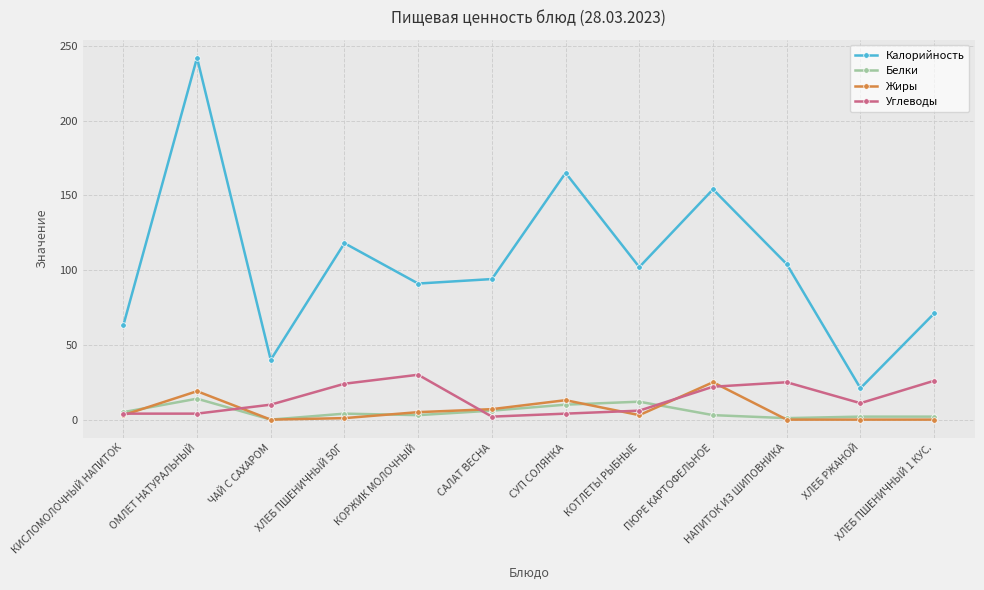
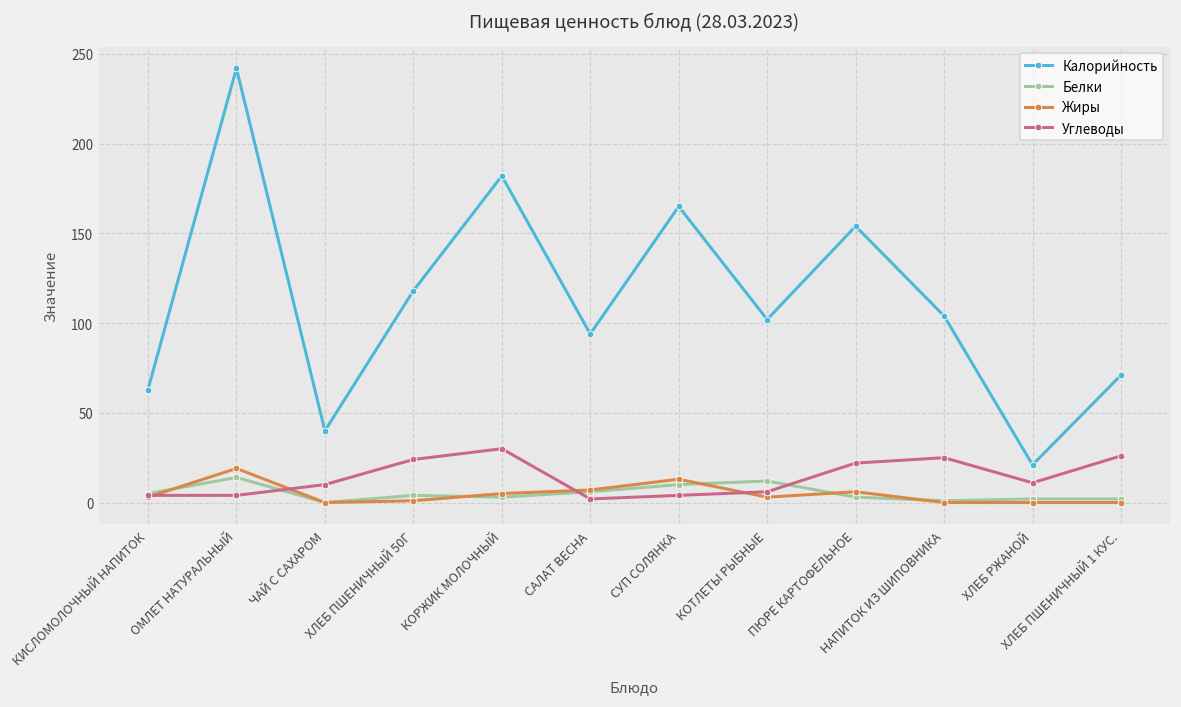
  {
    "Калорийность": {
      "КИСЛОМОЛОЧНЫЙ НАПИТОК": 63,
      "ОМЛЕТ НАТУРАЛЬНЫЙ": 242,
      "ЧАЙ С САХАРОМ": 40,
      "ХЛЕБ ПШЕНИЧНЫЙ 50Г": 118,
-     "КОРЖИК МОЛОЧНЫЙ": 91,
+     "КОРЖИК МОЛОЧНЫЙ": 182,
      "САЛАТ ВЕСНА": 94,
      "СУП СОЛЯНКА": 165,
      "КОТЛЕТЫ РЫБНЫЕ": 102,
      "ПЮРЕ КАРТОФЕЛЬНОЕ": 154,
      "НАПИТОК ИЗ ШИПОВНИКА": 104,
      "ХЛЕБ РЖАНОЙ": 21,
      "ХЛЕБ ПШЕНИЧНЫЙ 1 КУС.": 71
    },
    "Белки": {
      "ОМЛЕТ НАТУРАЛЬНЫЙ": 14,
      "ХЛЕБ ПШЕНИЧНЫЙ 50Г": 4,
      "КОРЖИК МОЛОЧНЫЙ": 3,
      "СУП СОЛЯНКА": 10,
      "КОТЛЕТЫ РЫБНЫЕ": 12,
      "ПЮРЕ КАРТОФЕЛЬНОЕ": 3,
      "ХЛЕБ РЖАНОЙ": 2,
      "ХЛЕБ ПШЕНИЧНЫЙ 1 КУС.": 2
    },
    "Жиры": {
      "ОМЛЕТ НАТУРАЛЬНЫЙ": 19,
      "ХЛЕБ ПШЕНИЧНЫЙ 50Г": 1,
      "КОРЖИК МОЛОЧНЫЙ": 5,
      "СУП СОЛЯНКА": 13,
      "КОТЛЕТЫ РЫБНЫЕ": 3,
-     "ПЮРЕ КАРТОФЕЛЬНОЕ": 25,
+     "ПЮРЕ КАРТОФЕЛЬНОЕ": 6,
      "ХЛЕБ РЖАНОЙ": 0,
      "ХЛЕБ ПШЕНИЧНЫЙ 1 КУС.": 0
    },
    "Углеводы": {
      "ОМЛЕТ НАТУРАЛЬНЫЙ": 4,
      "ЧАЙ С САХАРОМ": 10,
      "ХЛЕБ ПШЕНИЧНЫЙ 50Г": 24,
      "КОРЖИК МОЛОЧНЫЙ": 30,
      "САЛАТ ВЕСНА": 2,
      "СУП СОЛЯНКА": 4,
      "КОТЛЕТЫ РЫБНЫЕ": 6,
      "ПЮРЕ КАРТОФЕЛЬНОЕ": 22,
      "НАПИТОК ИЗ ШИПОВНИКА": 25,
      "ХЛЕБ РЖАНОЙ": 11,
      "ХЛЕБ ПШЕНИЧНЫЙ 1 КУС.": 26
    }
  }
